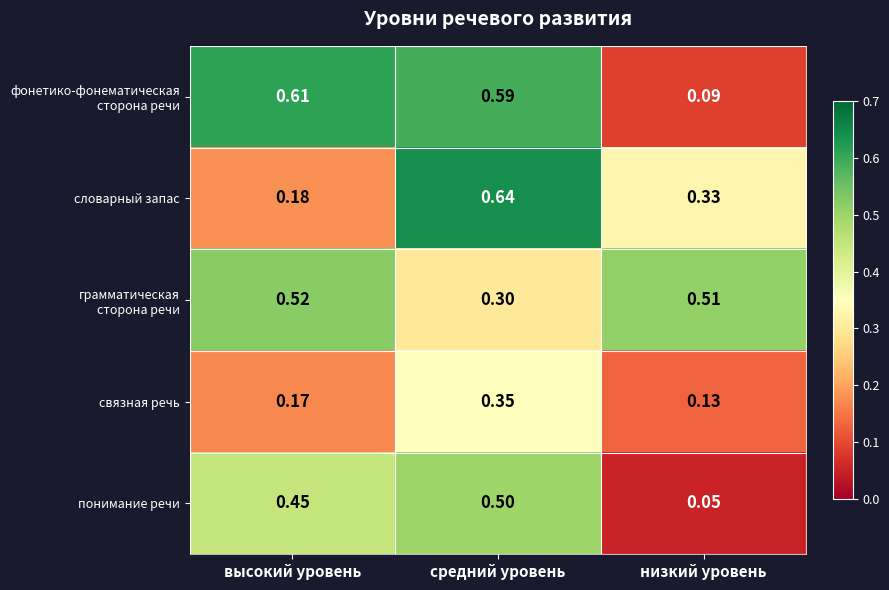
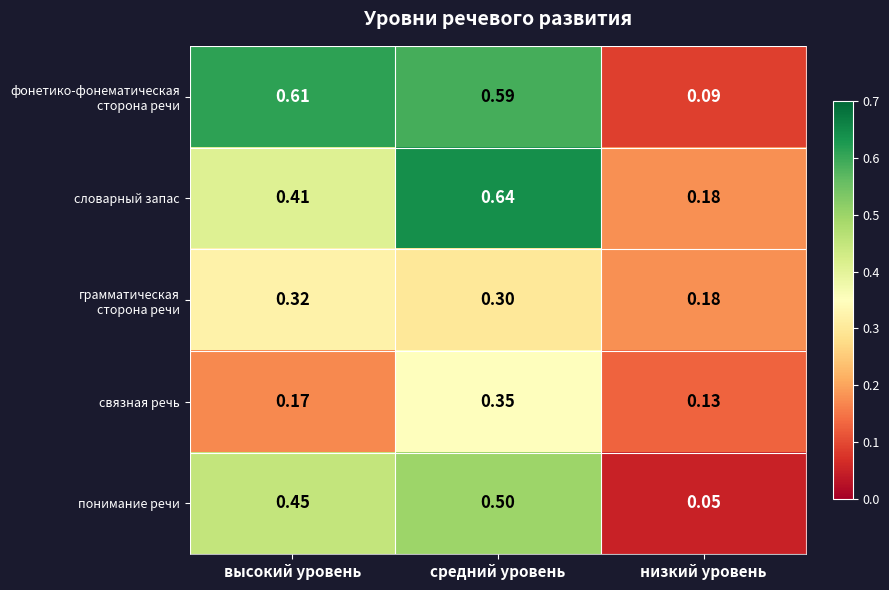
  {
    "фонетико-фонематическая сторона речи": {
      "высокий уровень": 0.61,
      "средний уровень": 0.59,
      "низкий уровень": 0.09
    },
    "словарный запас": {
-     "высокий уровень": 0.18,
+     "высокий уровень": 0.41,
      "средний уровень": 0.64,
-     "низкий уровень": 0.33
+     "низкий уровень": 0.18
    },
    "грамматическая сторона речи": {
-     "высокий уровень": 0.52,
+     "высокий уровень": 0.32,
      "средний уровень": 0.30,
-     "низкий уровень": 0.51
+     "низкий уровень": 0.18
    },
    "связная речь": {
      "высокий уровень": 0.17,
      "средний уровень": 0.35,
      "низкий уровень": 0.13
    },
    "понимание речи": {
      "высокий уровень": 0.45,
      "средний уровень": 0.50,
      "низкий уровень": 0.05
    }
  }
